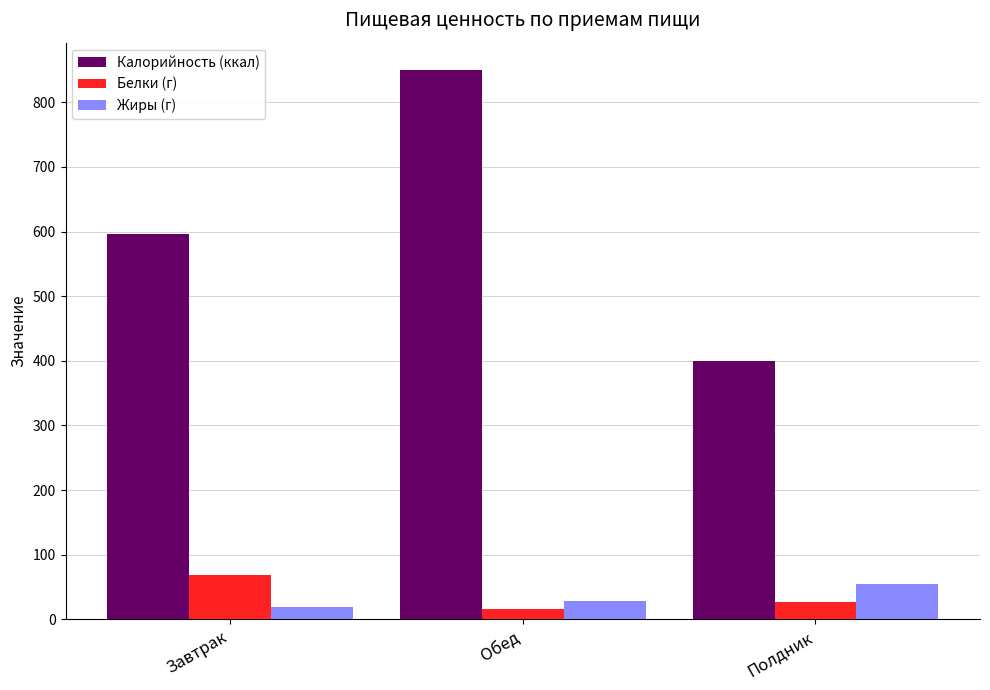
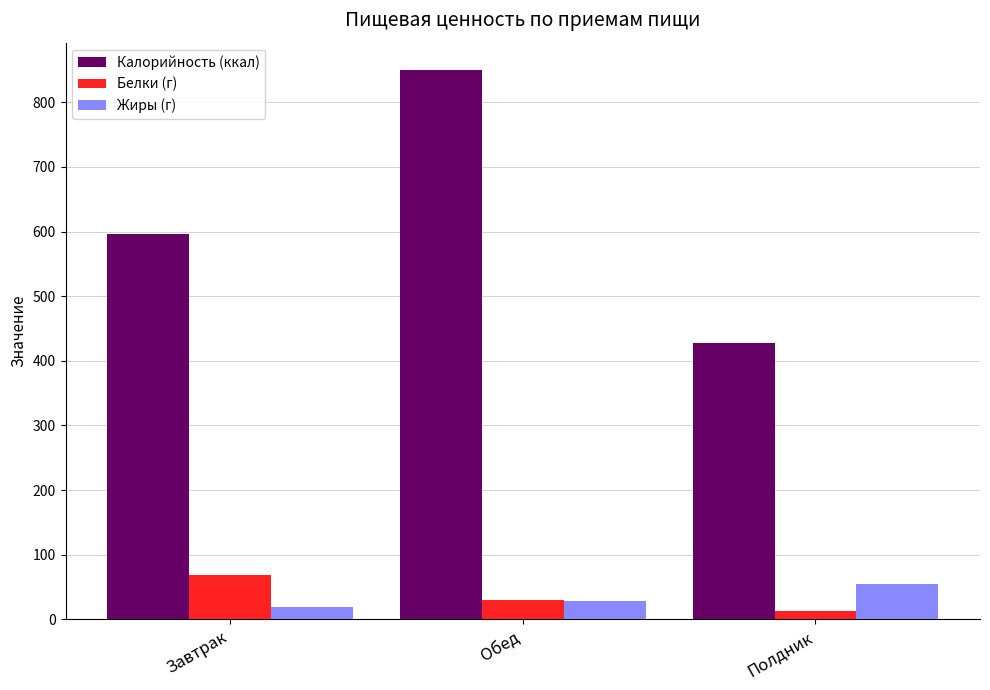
  {
    "Калорийность (ккал)": {
      "Завтрак": 600,
      "Обед": 850,
-     "Полдник": 400
+     "Полдник": 430
    },
    "Белки (г)": {
      "Завтрак": 70,
-     "Обед": 20,
-     "Полдник": 30
+     "Обед": 30,
+     "Полдник": 10
    },
    "Жиры (г)": {
      "Завтрак": 20,
      "Обед": 30,
      "Полдник": 50
    }
  }
